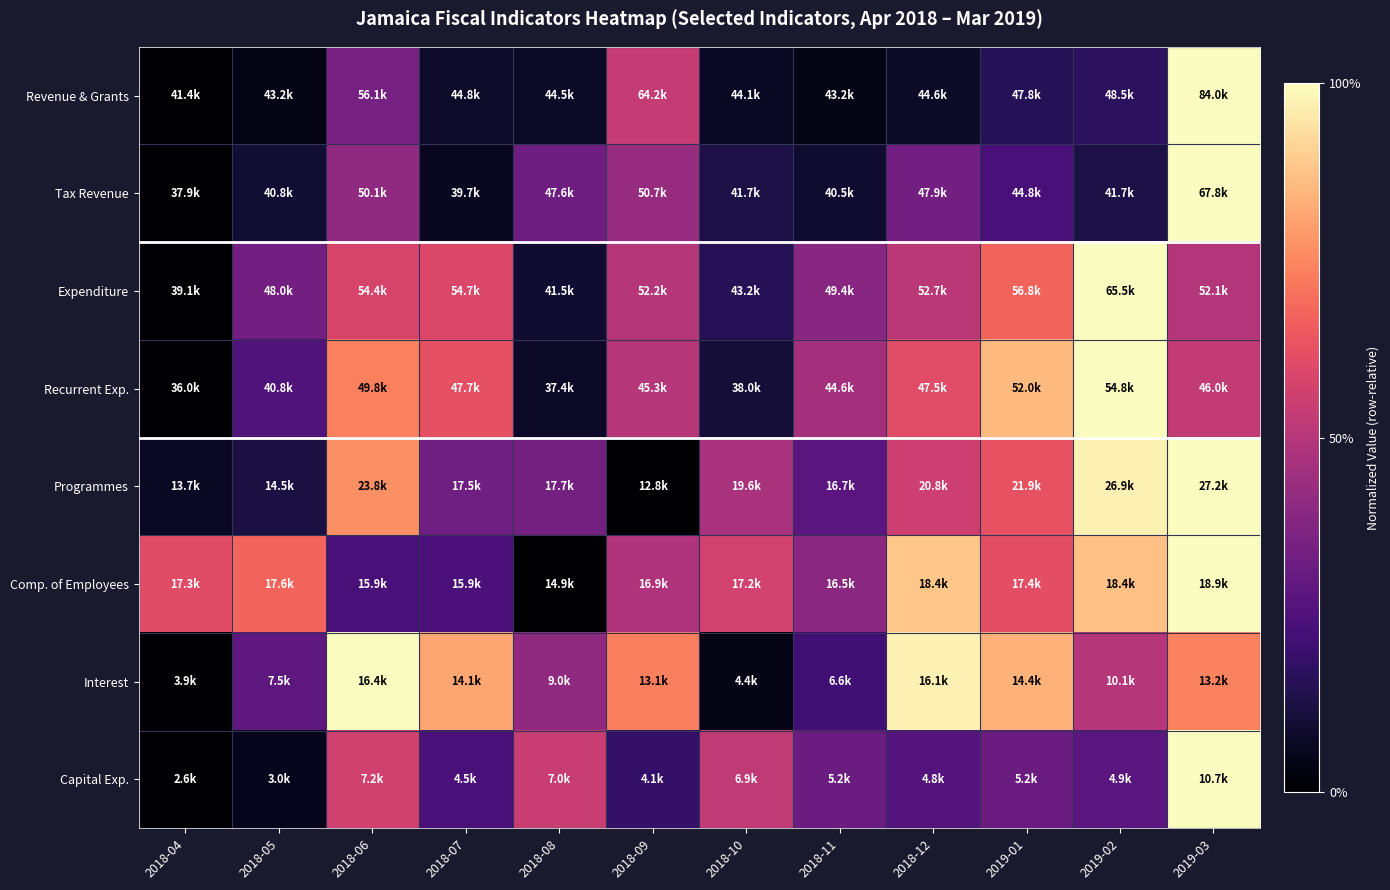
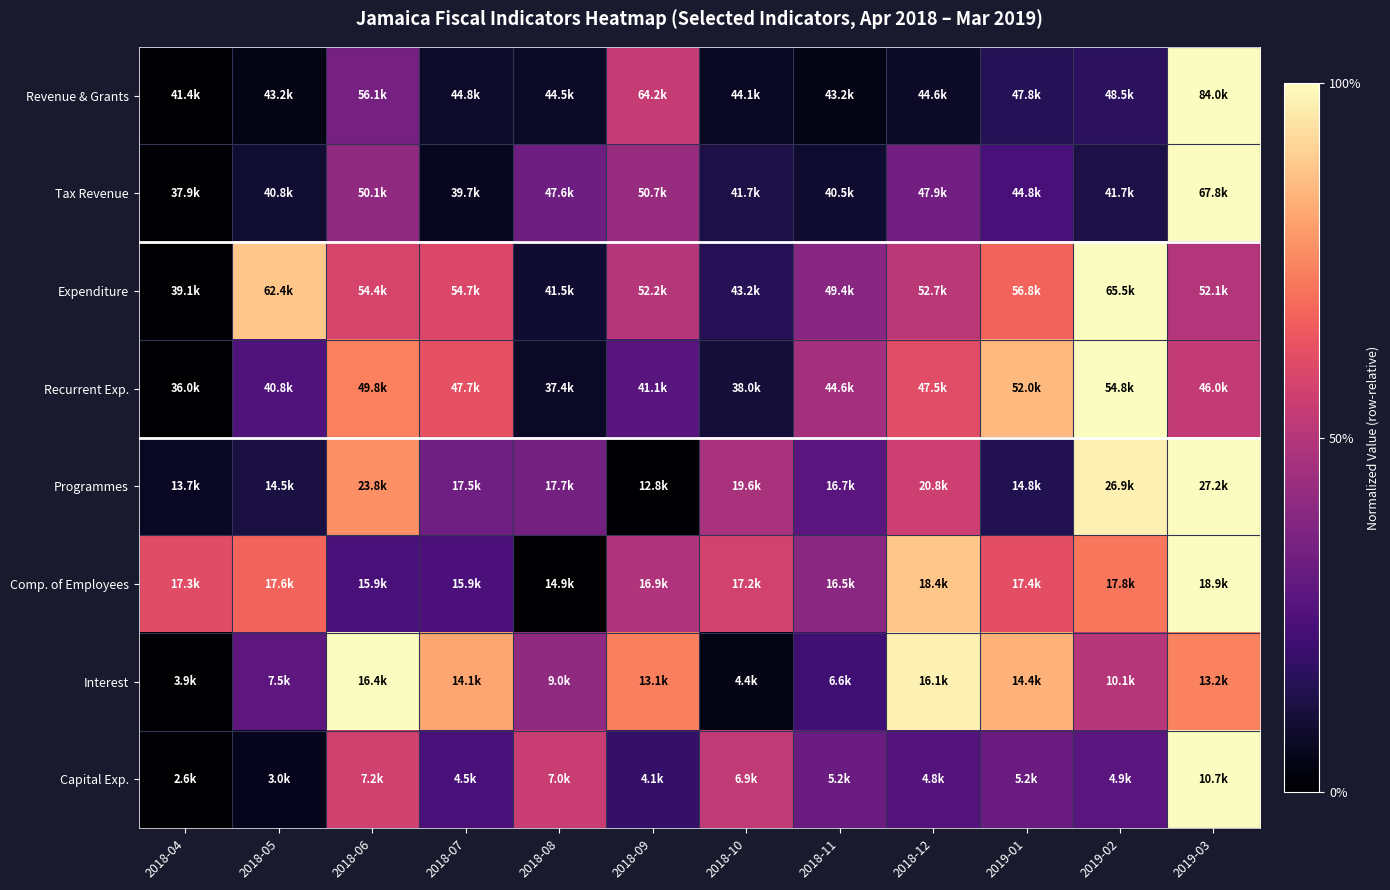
  {
    "Revenue & Grants": {
      "2018-04": "41.4k",
      "2018-05": "43.2k",
      "2018-06": "56.1k",
      "2018-07": "44.8k",
      "2018-08": "44.5k",
      "2018-09": "64.2k",
      "2018-10": "44.1k",
      "2018-11": "43.2k",
      "2018-12": "44.6k",
      "2019-01": "47.8k",
      "2019-02": "48.5k",
      "2019-03": "84.0k"
    },
    "Tax Revenue": {
      "2018-04": "37.9k",
      "2018-05": "40.8k",
      "2018-06": "50.1k",
      "2018-07": "39.7k",
      "2018-08": "47.6k",
      "2018-09": "50.7k",
      "2018-10": "41.7k",
      "2018-11": "40.5k",
      "2018-12": "47.9k",
      "2019-01": "44.8k",
      "2019-02": "41.7k",
      "2019-03": "67.8k"
    },
    "Expenditure": {
      "2018-04": "39.1k",
-     "2018-05": "48.0k",
+     "2018-05": "62.4k",
      "2018-06": "54.4k",
      "2018-07": "54.7k",
      "2018-08": "41.5k",
      "2018-09": "52.2k",
      "2018-10": "43.2k",
      "2018-11": "49.4k",
      "2018-12": "52.7k",
      "2019-01": "56.8k",
      "2019-02": "65.5k",
      "2019-03": "52.1k"
    },
    "Recurrent Exp.": {
      "2018-04": "36.0k",
      "2018-05": "40.8k",
      "2018-06": "49.8k",
      "2018-07": "47.7k",
      "2018-08": "37.4k",
-     "2018-09": "45.3k",
+     "2018-09": "41.1k",
      "2018-10": "38.0k",
      "2018-11": "44.6k",
      "2018-12": "47.5k",
      "2019-01": "52.0k",
      "2019-02": "54.8k",
      "2019-03": "46.0k"
    },
    "Programmes": {
      "2018-04": "13.7k",
      "2018-05": "14.5k",
      "2018-06": "23.8k",
      "2018-07": "17.5k",
      "2018-08": "17.7k",
      "2018-09": "12.8k",
      "2018-10": "19.6k",
      "2018-11": "16.7k",
      "2018-12": "20.8k",
-     "2019-01": "21.9k",
+     "2019-01": "14.8k",
      "2019-02": "26.9k",
      "2019-03": "27.2k"
    },
    "Comp. of Employees": {
      "2018-04": "17.3k",
      "2018-05": "17.6k",
      "2018-06": "15.9k",
      "2018-07": "15.9k",
      "2018-08": "14.9k",
      "2018-09": "16.9k",
      "2018-10": "17.2k",
      "2018-11": "16.5k",
      "2018-12": "18.4k",
      "2019-01": "17.4k",
-     "2019-02": "18.4k",
+     "2019-02": "17.8k",
      "2019-03": "18.9k"
    },
    "Interest": {
      "2018-04": "3.9k",
      "2018-05": "7.5k",
      "2018-06": "16.4k",
      "2018-07": "14.1k",
      "2018-08": "9.0k",
      "2018-09": "13.1k",
      "2018-10": "4.4k",
      "2018-11": "6.6k",
      "2018-12": "16.1k",
      "2019-01": "14.4k",
      "2019-02": "10.1k",
      "2019-03": "13.2k"
    },
    "Capital Exp.": {
      "2018-04": "2.6k",
      "2018-05": "3.0k",
      "2018-06": "7.2k",
      "2018-07": "4.5k",
      "2018-08": "7.0k",
      "2018-09": "4.1k",
      "2018-10": "6.9k",
      "2018-11": "5.2k",
      "2018-12": "4.8k",
      "2019-01": "5.2k",
      "2019-02": "4.9k",
      "2019-03": "10.7k"
    }
  }
